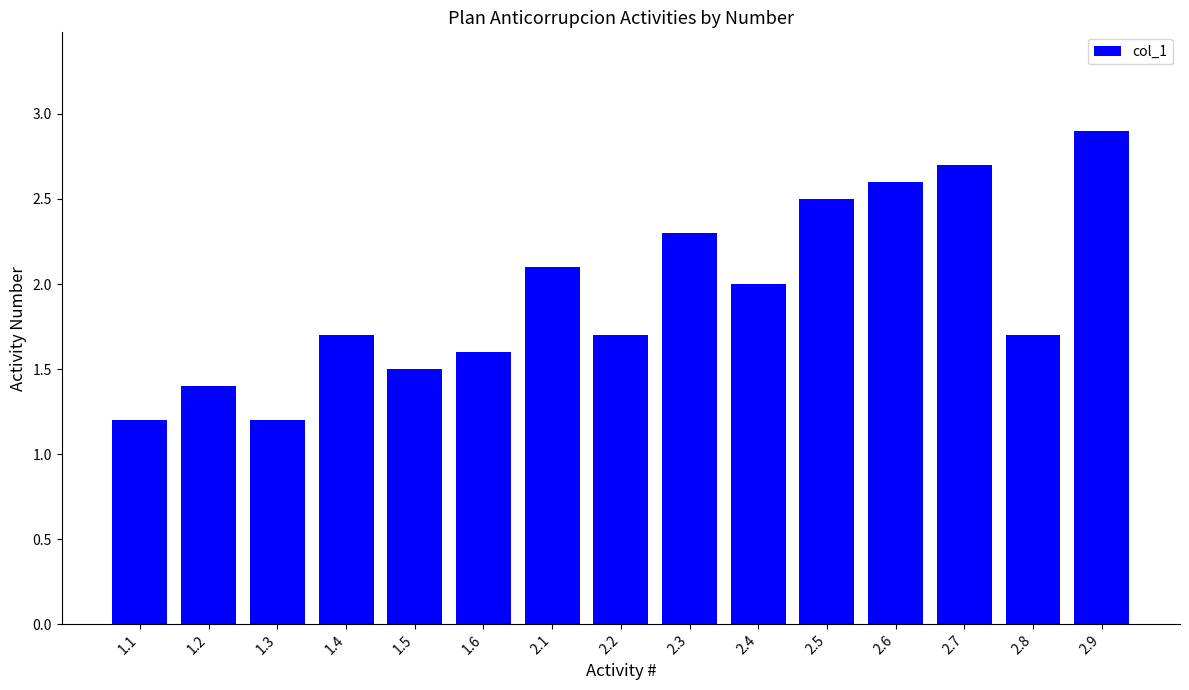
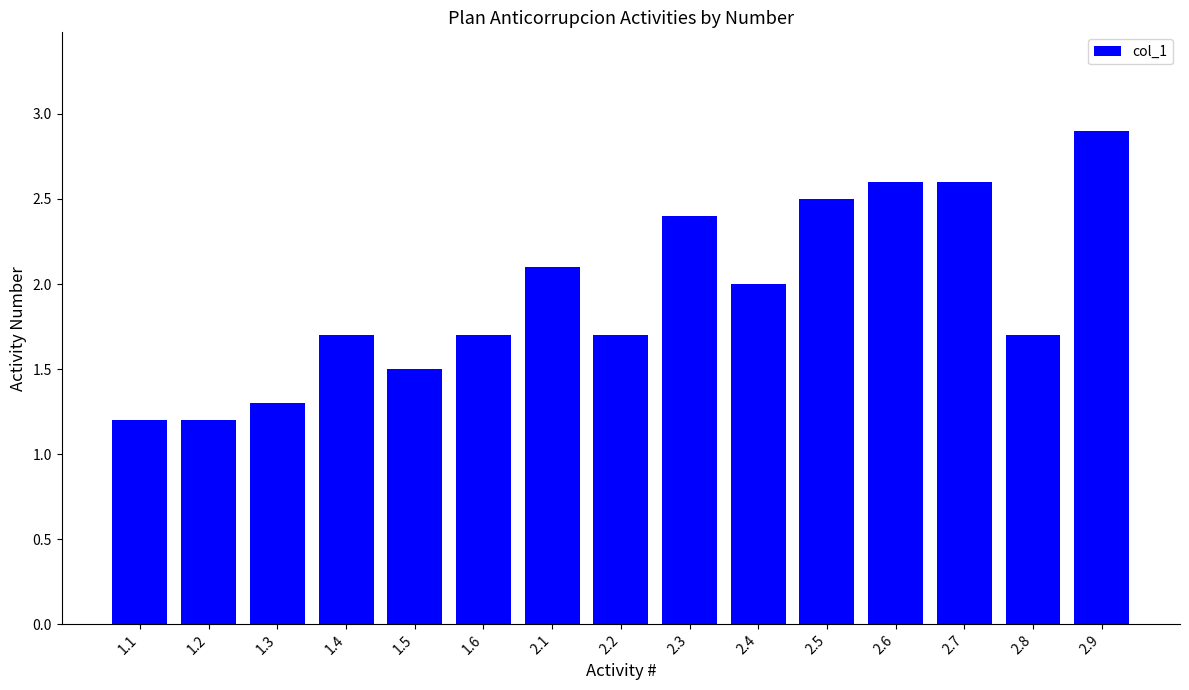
  {
    "1.1": 1.2,
-   "1.2": 1.4,
-   "1.3": 1.2,
+   "1.2": 1.2,
+   "1.3": 1.3,
    "1.4": 1.7,
    "1.5": 1.5,
-   "1.6": 1.6,
+   "1.6": 1.7,
    "2.1": 2.1,
    "2.2": 1.7,
-   "2.3": 2.3,
+   "2.3": 2.4,
    "2.4": 2.0,
    "2.5": 2.5,
    "2.6": 2.6,
-   "2.7": 2.7,
+   "2.7": 2.6,
    "2.8": 1.7,
    "2.9": 2.9
  }
